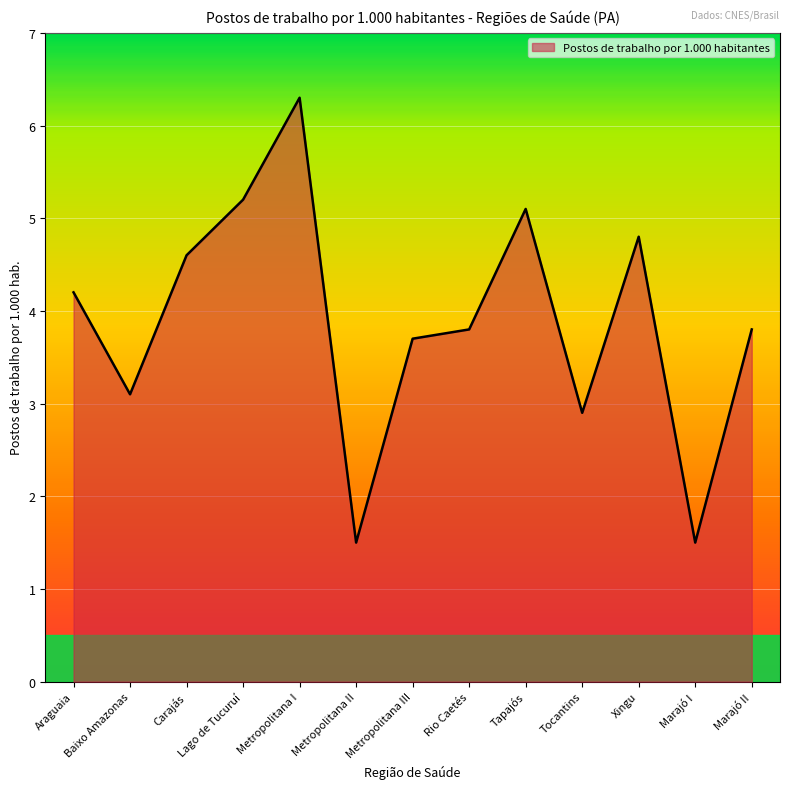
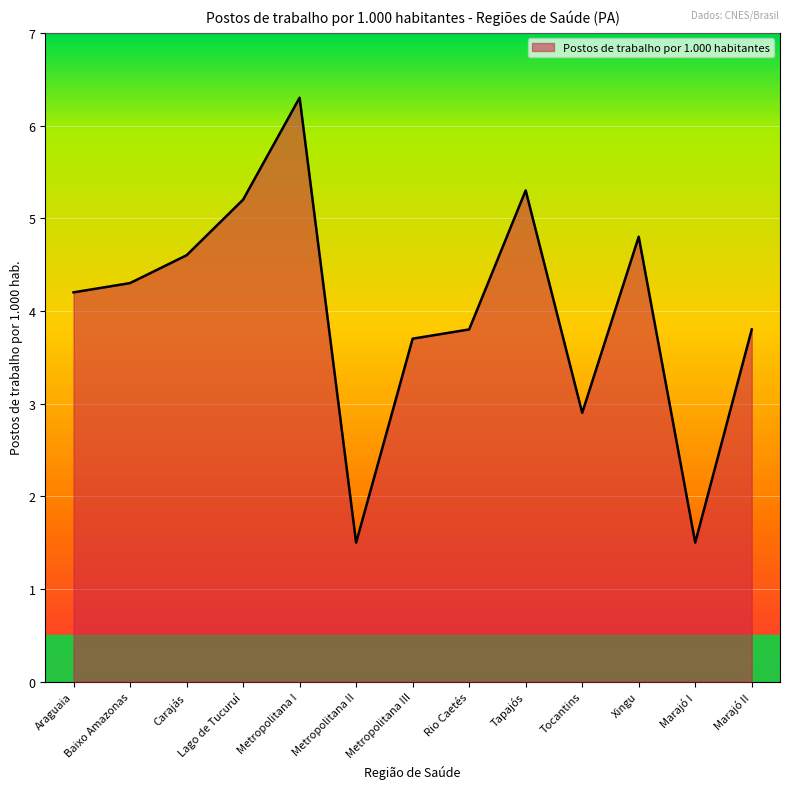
  {
    "Araguaia": 4.2,
-   "Baixo Amazonas": 3.1,
+   "Baixo Amazonas": 4.3,
    "Carajás": 4.6,
    "Lago de Tucuruí": 5.2,
    "Metropolitana I": 6.3,
    "Metropolitana II": 1.5,
    "Metropolitana III": 3.7,
    "Rio Caetés": 3.8,
-   "Tapajós": 5.1,
+   "Tapajós": 5.3,
    "Tocantins": 2.9,
    "Xingu": 4.8,
    "Marajó I": 1.5,
    "Marajó II": 3.8
  }
